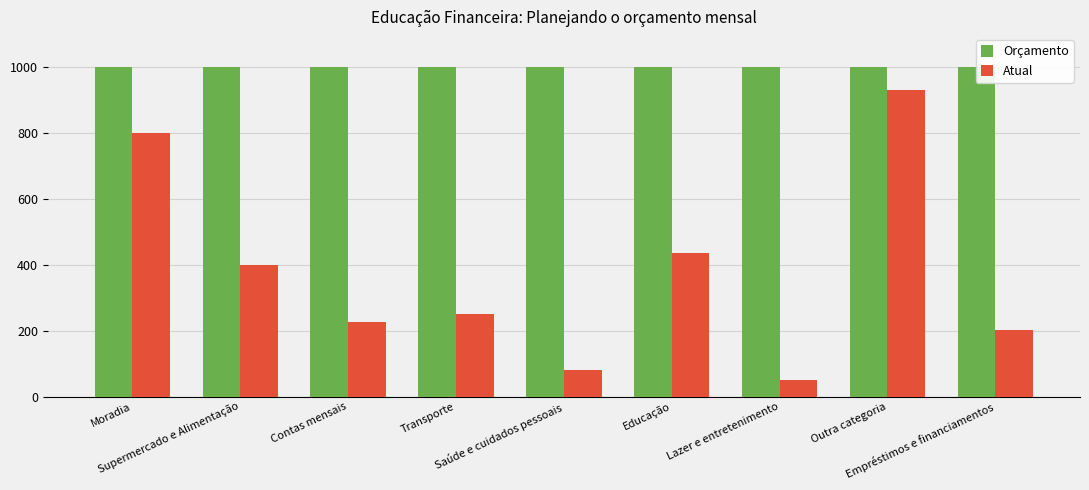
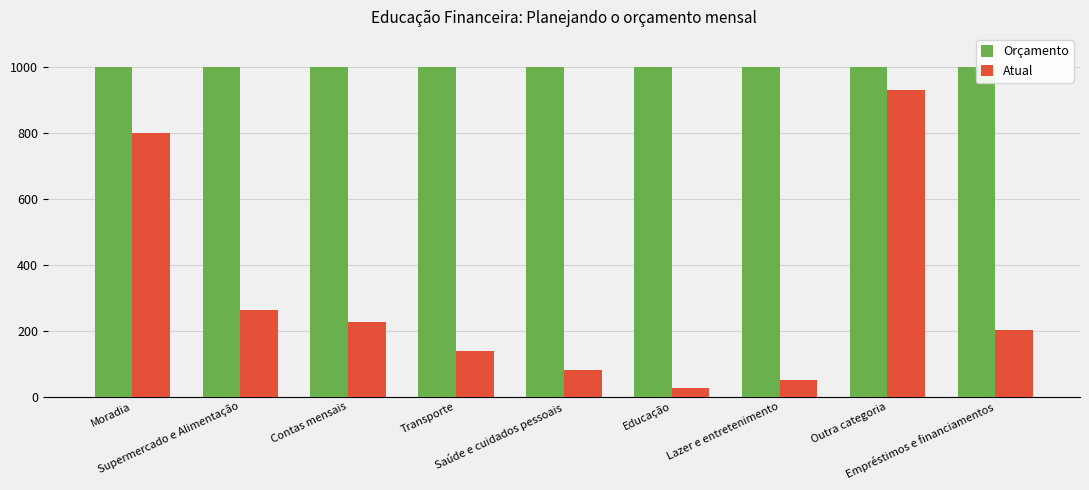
  {
    "Orçamento": {
      "Moradia": 1000,
      "Supermercado e Alimentação": 1000,
      "Contas mensais": 1000,
      "Transporte": 1000,
      "Saúde e cuidados pessoais": 1000,
      "Educação": 1000,
      "Lazer e entretenimento": 1000,
      "Outra categoria": 1000
    },
    "Atual": {
      "Moradia": 800,
-     "Supermercado e Alimentação": 400,
+     "Supermercado e Alimentação": 260,
      "Contas mensais": 230,
-     "Transporte": 250,
+     "Transporte": 140,
      "Saúde e cuidados pessoais": 80,
-     "Educação": 440,
+     "Educação": 30,
      "Lazer e entretenimento": 50,
      "Outra categoria": 930,
      "Empréstimos e financiamentos": 200
    }
  }
